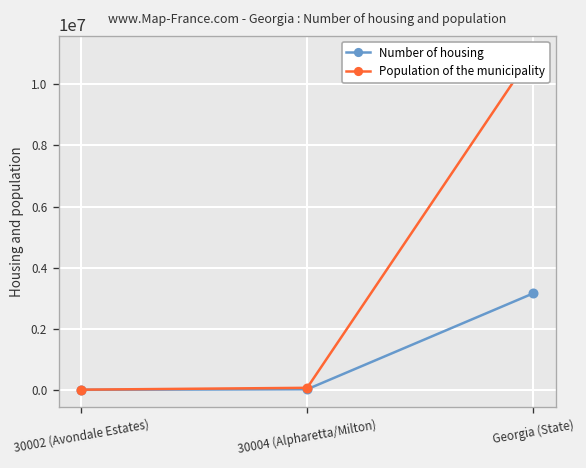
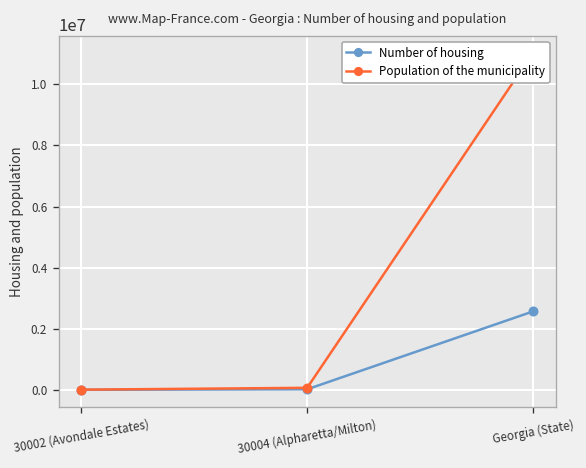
  {
    "Number of housing": {
-     "Georgia (State)": 3200000
+     "Georgia (State)": 2600000
    }
  }
